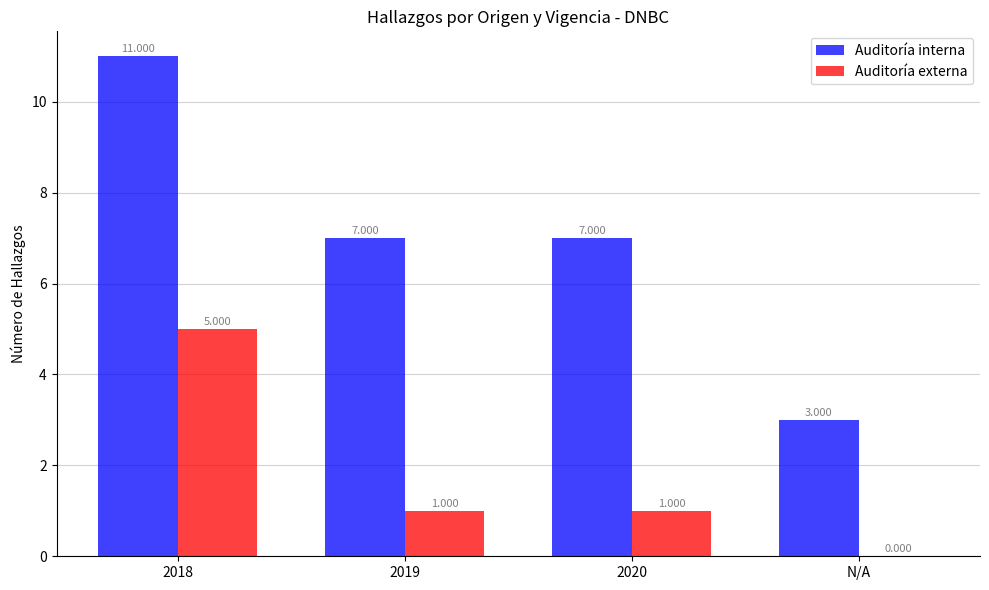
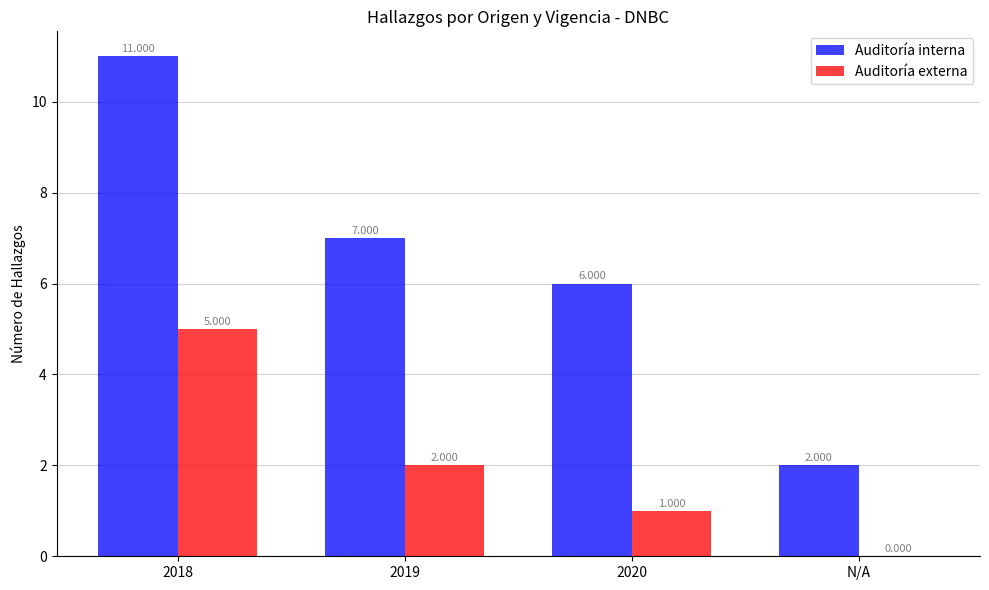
  {
    "Auditoría interna": {
      "2018": 11.000,
      "2019": 7.000,
-     "2020": 7.000,
-     "N/A": 3.000
+     "2020": 6.000,
+     "N/A": 2.000
    },
    "Auditoría externa": {
      "2018": 5.000,
-     "2019": 1.000,
+     "2019": 2.000,
      "2020": 1.000,
      "N/A": 0.000
    }
  }
